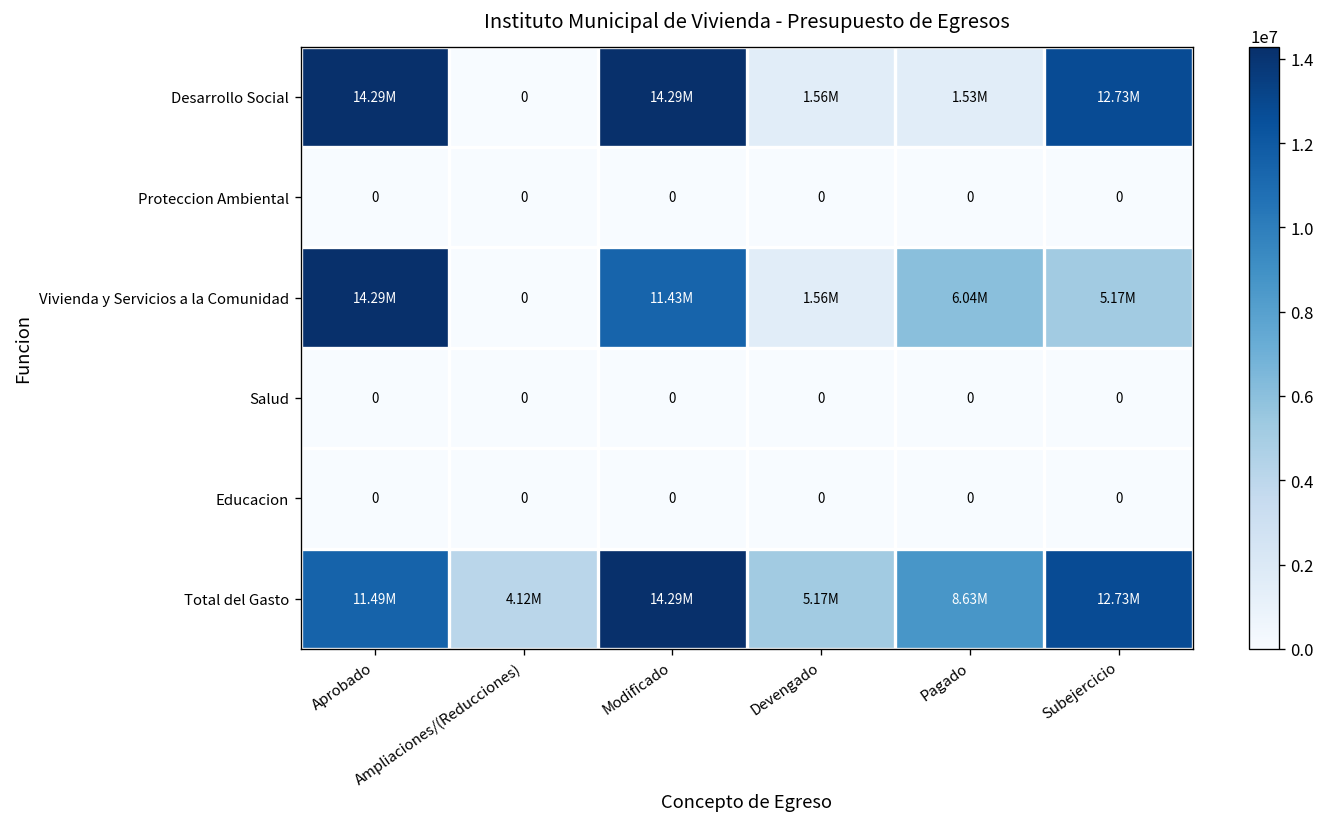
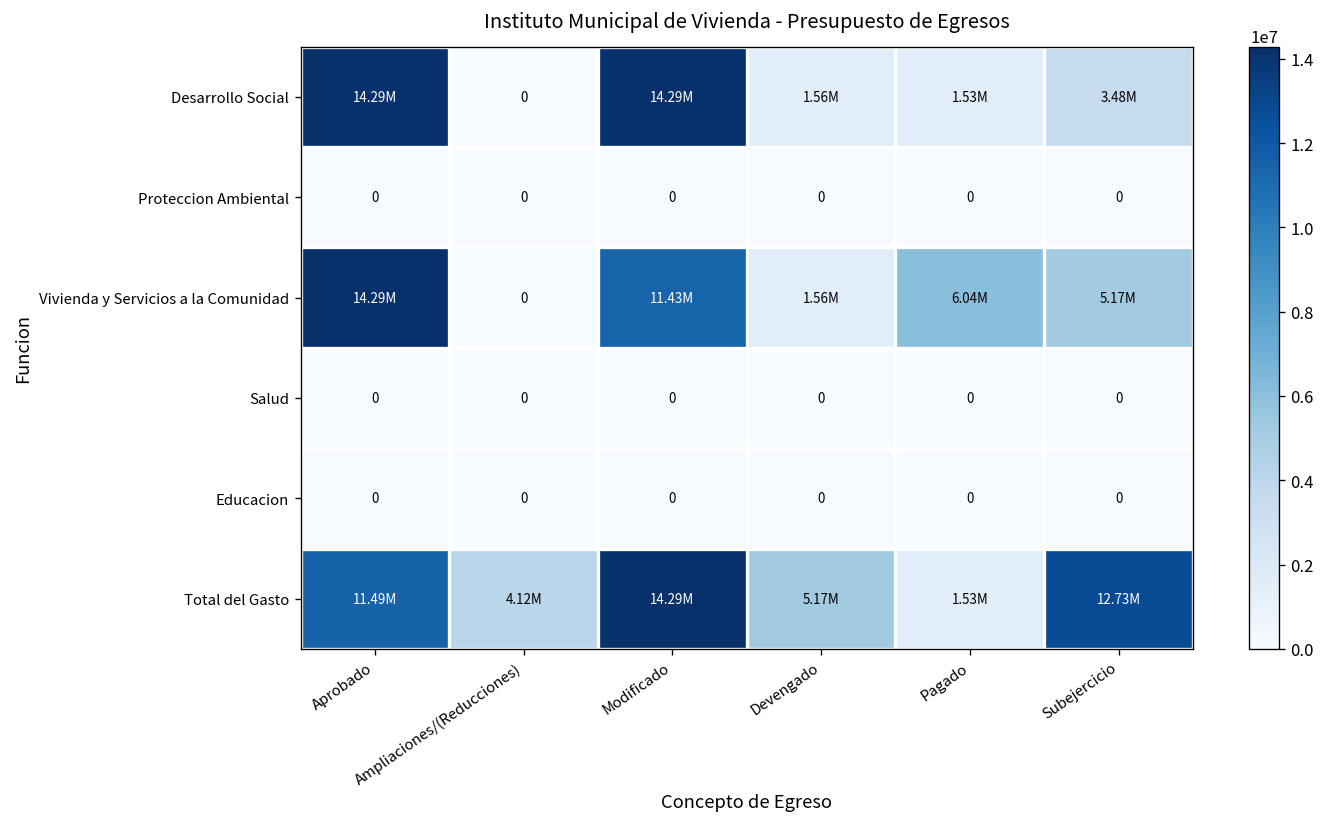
  {
    "Desarrollo Social": {
      "Aprobado": "14.29M",
      "Ampliaciones/(Reducciones)": "0",
      "Modificado": "14.29M",
      "Devengado": "1.56M",
      "Pagado": "1.53M",
-     "Subejercicio": "12.73M"
+     "Subejercicio": "3.48M"
    },
    "Proteccion Ambiental": {
      "Aprobado": "0",
      "Ampliaciones/(Reducciones)": "0",
      "Modificado": "0",
      "Devengado": "0",
      "Pagado": "0",
      "Subejercicio": "0"
    },
    "Vivienda y Servicios a la Comunidad": {
      "Aprobado": "14.29M",
      "Ampliaciones/(Reducciones)": "0",
      "Modificado": "11.43M",
      "Devengado": "1.56M",
      "Pagado": "6.04M",
      "Subejercicio": "5.17M"
    },
    "Salud": {
      "Aprobado": "0",
      "Ampliaciones/(Reducciones)": "0",
      "Modificado": "0",
      "Devengado": "0",
      "Pagado": "0",
      "Subejercicio": "0"
    },
    "Educacion": {
      "Aprobado": "0",
      "Ampliaciones/(Reducciones)": "0",
      "Modificado": "0",
      "Devengado": "0",
      "Pagado": "0",
      "Subejercicio": "0"
    },
    "Total del Gasto": {
      "Aprobado": "11.49M",
      "Ampliaciones/(Reducciones)": "4.12M",
      "Modificado": "14.29M",
      "Devengado": "5.17M",
-     "Pagado": "8.63M",
+     "Pagado": "1.53M",
      "Subejercicio": "12.73M"
    }
  }
